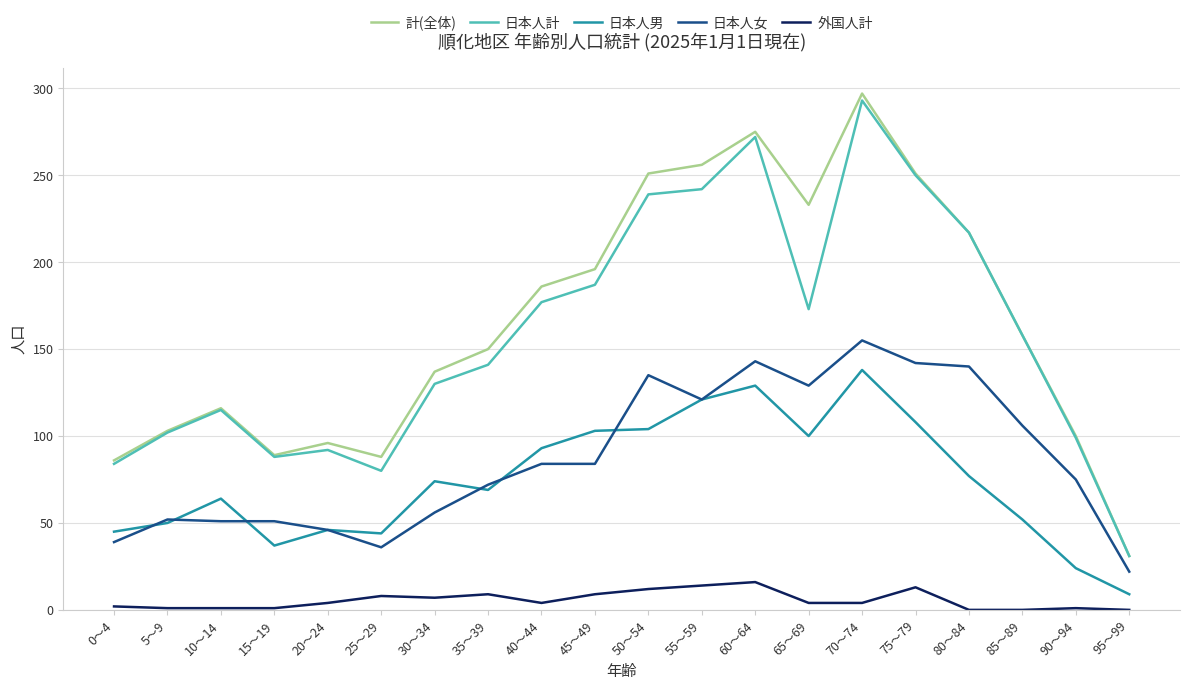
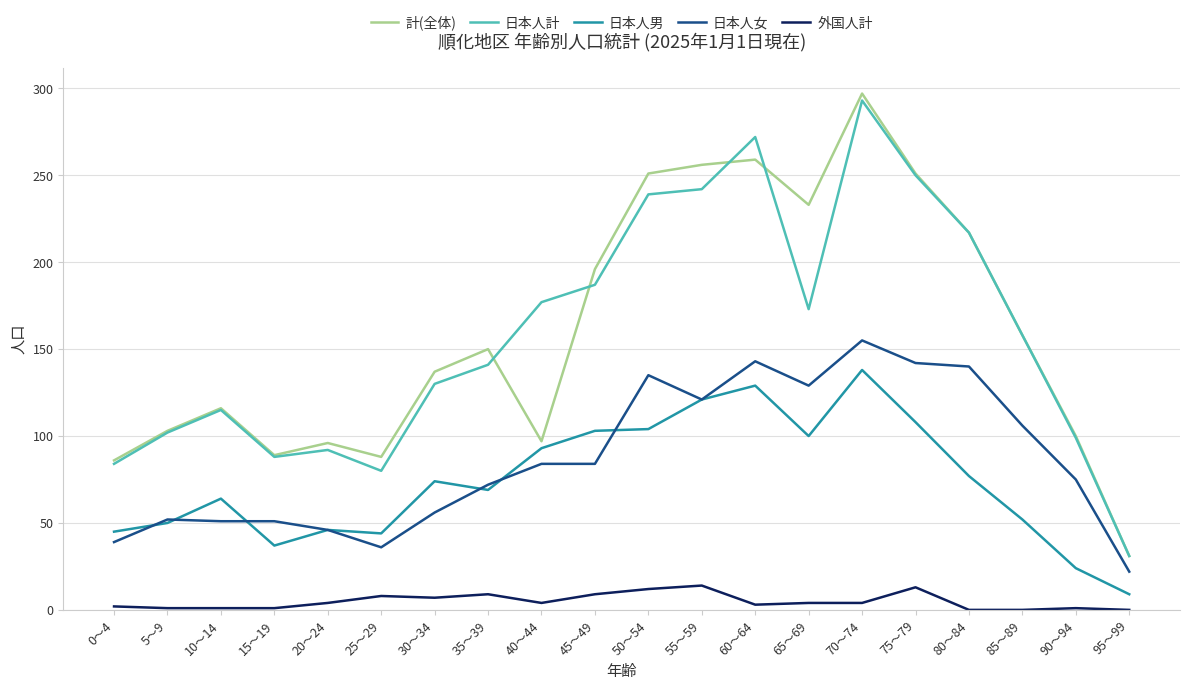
  {
    "計(全体)": {
      "0～4": 86,
      "20～24": 96,
      "25～29": 88,
      "30～34": 137,
      "35～39": 150,
-     "40～44": 186,
+     "40～44": 97,
      "45～49": 196,
      "50～54": 251,
      "55～59": 256,
-     "60～64": 275,
+     "60～64": 259,
      "65～69": 233,
      "70～74": 297
    },
    "日本人計": {
      "0～4": 84,
      "20～24": 92,
      "25～29": 80,
      "30～34": 130,
      "35～39": 141,
      "40～44": 177,
      "45～49": 187,
      "50～54": 239,
      "55～59": 242,
      "60～64": 272,
      "65～69": 173,
      "70～74": 293
    },
    "日本人男": {
      "0～4": 45,
      "5～9": 50,
      "10～14": 64,
      "15～19": 37,
      "25～29": 44,
      "30～34": 74,
      "35～39": 69,
      "40～44": 93,
      "45～49": 103,
      "50～54": 104,
      "60～64": 129,
      "65～69": 100,
      "70～74": 138,
      "75～79": 108,
      "80～84": 77,
      "85～89": 52,
      "90～94": 24,
      "95～99": 9
    },
    "日本人女": {
      "0～4": 39,
      "5～9": 52,
      "10～14": 51,
      "15～19": 51,
      "25～29": 36,
      "30～34": 56,
      "35～39": 72,
      "40～44": 84,
      "45～49": 84,
      "50～54": 135,
      "60～64": 143,
      "65～69": 129,
      "70～74": 155,
      "75～79": 142,
      "80～84": 140,
      "85～89": 106,
      "90～94": 75,
      "95～99": 22
    },
    "外国人計": {
      "0～4": 2,
      "5～9": 1,
      "10～14": 1,
      "15～19": 1,
      "20～24": 4,
      "25～29": 8,
      "30～34": 7,
      "35～39": 9,
      "40～44": 4,
      "45～49": 9,
      "50～54": 12,
      "55～59": 14,
-     "60～64": 16,
+     "60～64": 3,
      "65～69": 4,
      "70～74": 4,
      "75～79": 13,
      "80～84": 0,
      "85～89": 0,
      "90～94": 1,
      "95～99": 0
    }
  }
